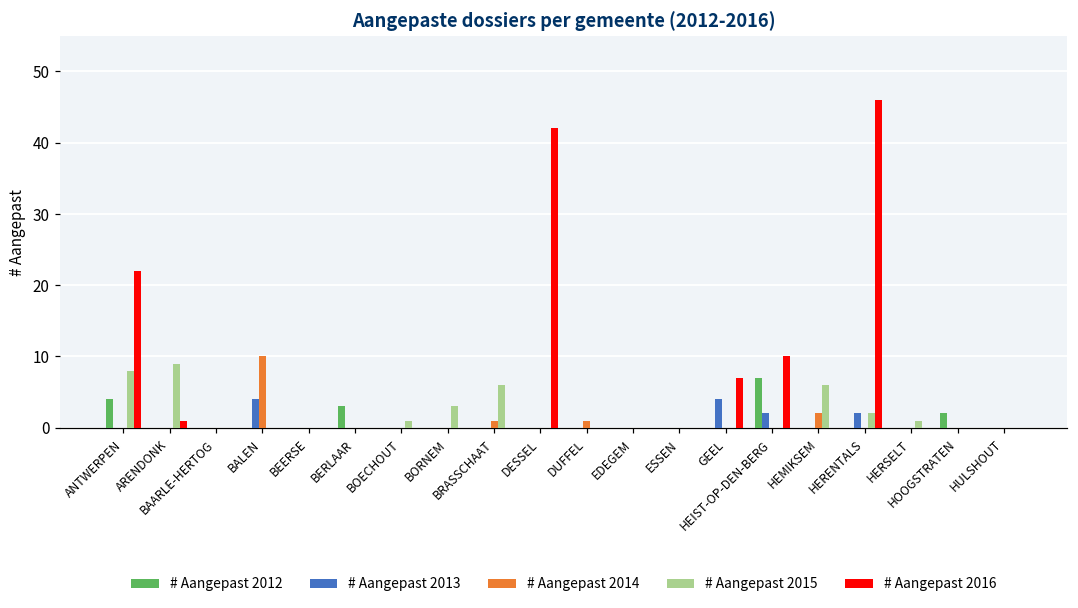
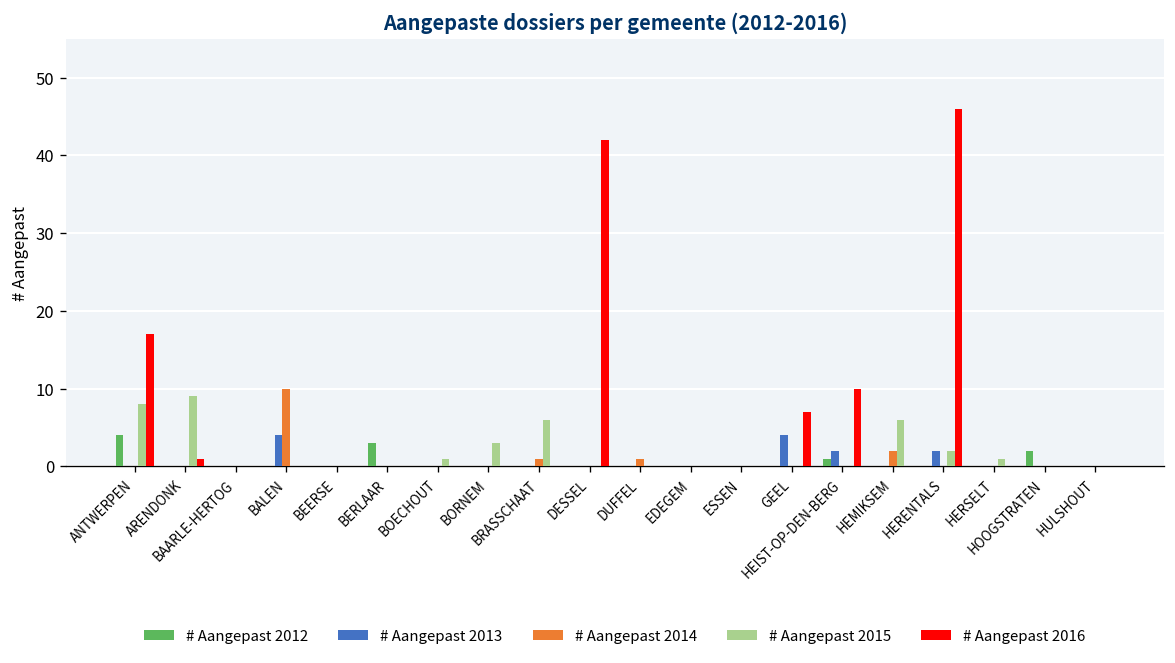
  {
    "# Aangepast 2012": {
      "ANTWERPEN": 4,
      "ARENDONK": 0,
      "BAARLE-HERTOG": 0,
      "BALEN": 0,
      "BEERSE": 0,
      "BERLAAR": 3,
      "BOECHOUT": 0,
      "BORNEM": 0,
      "BRASSCHAAT": 0,
      "DESSEL": 0,
      "DUFFEL": 0,
      "EDEGEM": 0,
      "ESSEN": 0,
      "GEEL": 0,
-     "HEIST-OP-DEN-BERG": 7,
+     "HEIST-OP-DEN-BERG": 1,
      "HEMIKSEM": 0,
      "HERENTALS": 0,
      "HERSELT": 0,
      "HOOGSTRATEN": 2,
      "HULSHOUT": 0
    },
    "# Aangepast 2013": {
      "ANTWERPEN": 0,
      "ARENDONK": 0,
      "BAARLE-HERTOG": 0,
      "BALEN": 4,
      "BEERSE": 0,
      "BERLAAR": 0,
      "BOECHOUT": 0,
      "BORNEM": 0,
      "BRASSCHAAT": 0,
      "DESSEL": 0,
      "DUFFEL": 0,
      "EDEGEM": 0,
      "ESSEN": 0,
      "GEEL": 4,
      "HEIST-OP-DEN-BERG": 2,
      "HEMIKSEM": 0,
      "HERENTALS": 2,
      "HERSELT": 0,
      "HOOGSTRATEN": 0,
      "HULSHOUT": 0
    },
    "# Aangepast 2014": {
      "ANTWERPEN": 0,
      "ARENDONK": 0,
      "BAARLE-HERTOG": 0,
      "BALEN": 10,
      "BEERSE": 0,
      "BERLAAR": 0,
      "BOECHOUT": 0,
      "BORNEM": 0,
      "BRASSCHAAT": 1,
      "DESSEL": 0,
      "DUFFEL": 1,
      "EDEGEM": 0,
      "ESSEN": 0,
      "GEEL": 0,
      "HEIST-OP-DEN-BERG": 0,
      "HEMIKSEM": 2,
      "HERENTALS": 0,
      "HERSELT": 0,
      "HOOGSTRATEN": 0,
      "HULSHOUT": 0
    },
    "# Aangepast 2015": {
      "ANTWERPEN": 8,
      "ARENDONK": 9,
      "BAARLE-HERTOG": 0,
      "BALEN": 0,
      "BEERSE": 0,
      "BERLAAR": 0,
      "BOECHOUT": 1,
      "BORNEM": 3,
      "BRASSCHAAT": 6,
      "DESSEL": 0,
      "DUFFEL": 0,
      "EDEGEM": 0,
      "ESSEN": 0,
      "GEEL": 0,
      "HEIST-OP-DEN-BERG": 0,
      "HEMIKSEM": 6,
      "HERENTALS": 2,
      "HERSELT": 1,
      "HOOGSTRATEN": 0,
      "HULSHOUT": 0
    },
    "# Aangepast 2016": {
-     "ANTWERPEN": 22,
+     "ANTWERPEN": 17,
      "ARENDONK": 1,
      "BAARLE-HERTOG": 0,
      "BALEN": 0,
      "BEERSE": 0,
      "BERLAAR": 0,
      "BOECHOUT": 0,
      "BORNEM": 0,
      "BRASSCHAAT": 0,
      "DESSEL": 42,
      "DUFFEL": 0,
      "EDEGEM": 0,
      "ESSEN": 0,
      "GEEL": 7,
      "HEIST-OP-DEN-BERG": 10,
      "HEMIKSEM": 0,
      "HERENTALS": 46,
      "HERSELT": 0,
      "HOOGSTRATEN": 0,
      "HULSHOUT": 0
    }
  }
